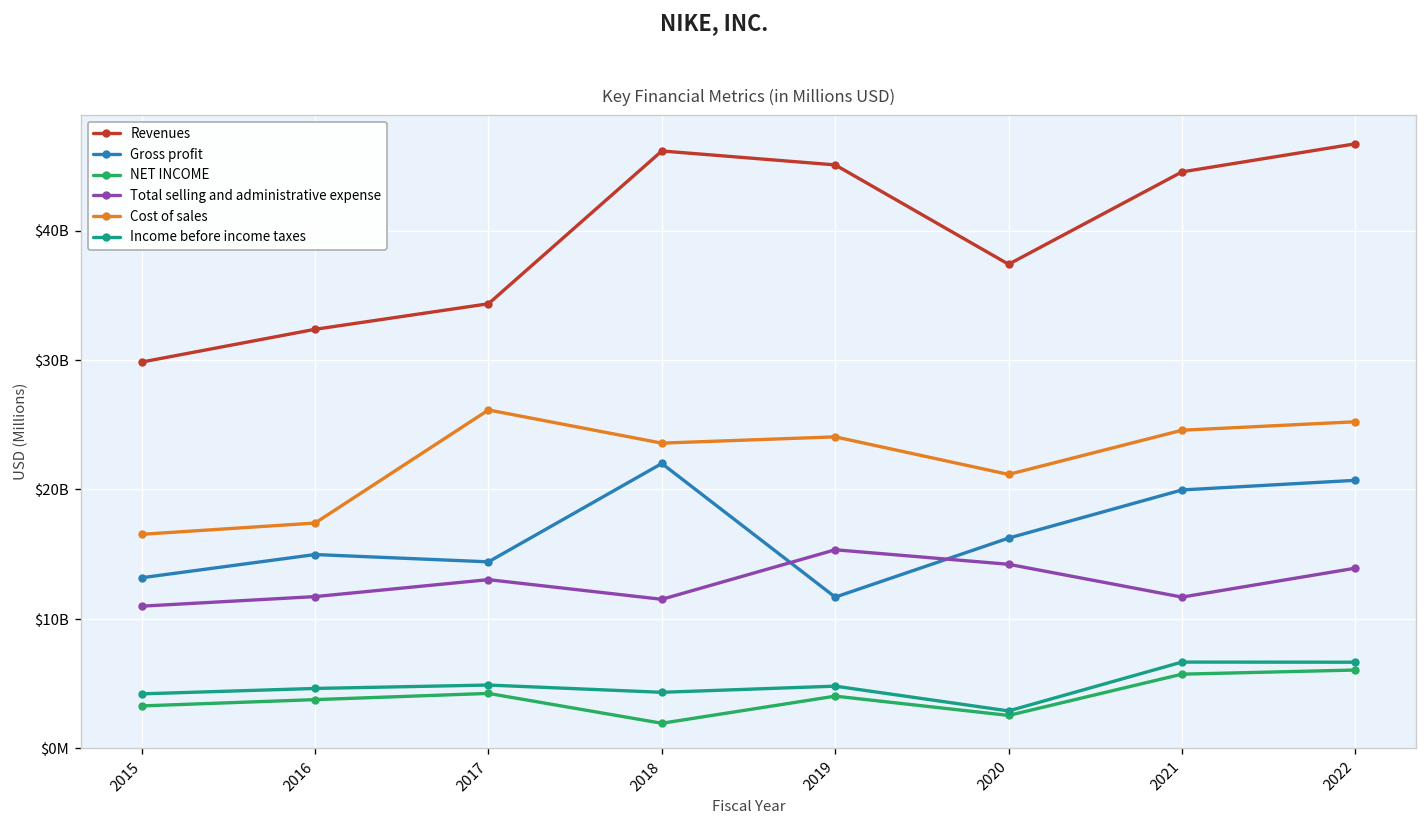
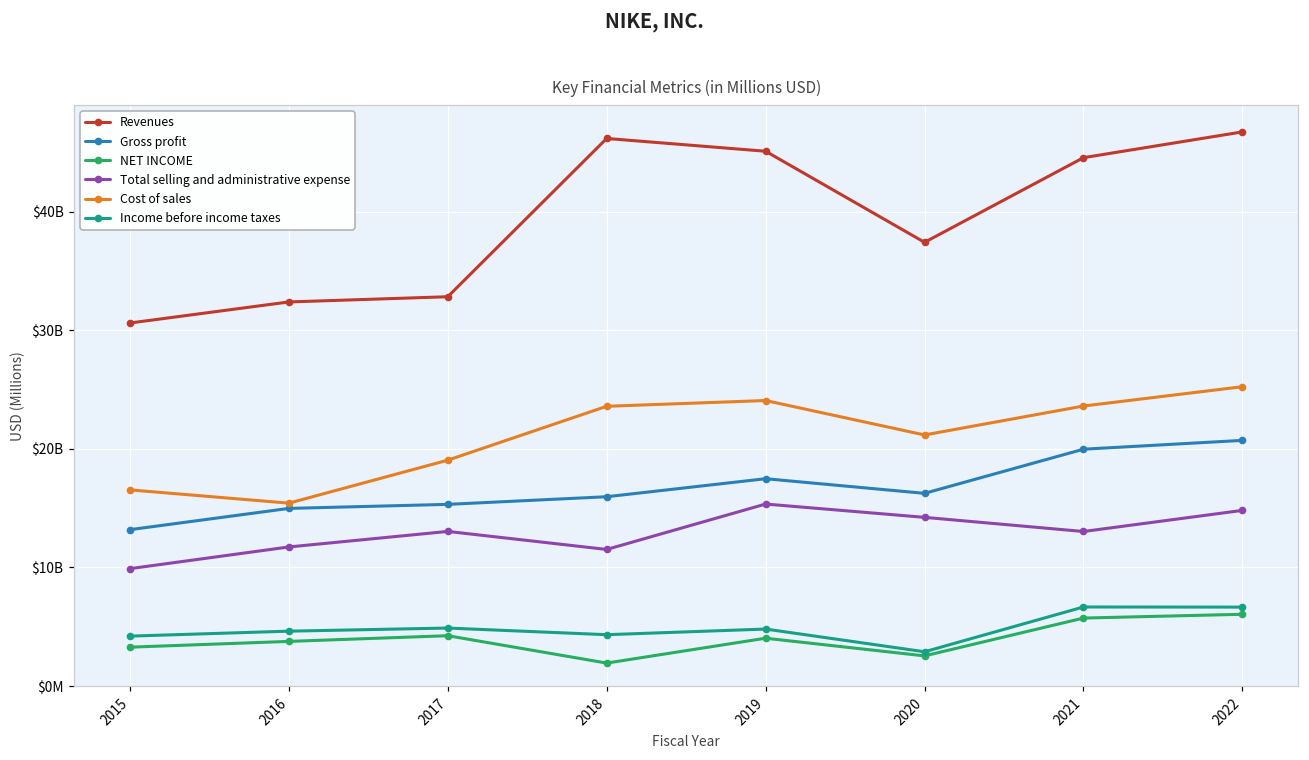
  {
    "Revenues": {
-     "2015": "$29800000000",
+     "2015": "$30600000000",
      "2016": "$32400000000",
-     "2017": "$34400000000",
+     "2017": "$32800000000",
      "2018": "$46200000000",
      "2019": "$45100000000",
      "2020": "$37400000000",
      "2021": "$44500000000",
      "2022": "$46700000000"
    },
    "Gross profit": {
      "2015": "$13200000000",
      "2016": "$15000000000",
-     "2017": "$14400000000",
-     "2018": "$22000000000",
-     "2019": "$11700000000",
+     "2017": "$15300000000",
+     "2018": "$16000000000",
+     "2019": "$17500000000",
      "2020": "$16200000000",
      "2021": "$20000000000",
      "2022": "$20700000000"
    },
    "Total selling and administrative expense": {
-     "2015": "$11000000000",
+     "2015": "$9900000000",
      "2016": "$11700000000",
      "2017": "$13000000000",
      "2018": "$11500000000",
      "2019": "$15300000000",
      "2020": "$14200000000",
-     "2021": "$11700000000",
-     "2022": "$13900000000"
+     "2021": "$13000000000",
+     "2022": "$14800000000"
    },
    "Cost of sales": {
      "2015": "$16500000000",
-     "2016": "$17400000000",
-     "2017": "$26100000000",
+     "2016": "$15400000000",
+     "2017": "$19000000000",
      "2018": "$23600000000",
      "2019": "$24100000000",
      "2020": "$21200000000",
-     "2021": "$24600000000",
+     "2021": "$23600000000",
      "2022": "$25200000000"
    }
  }
